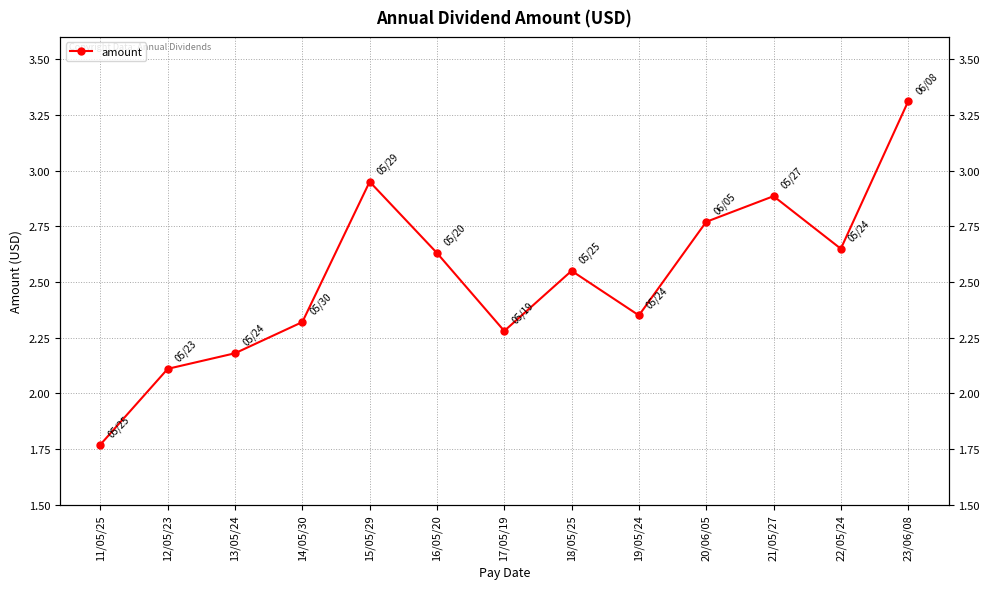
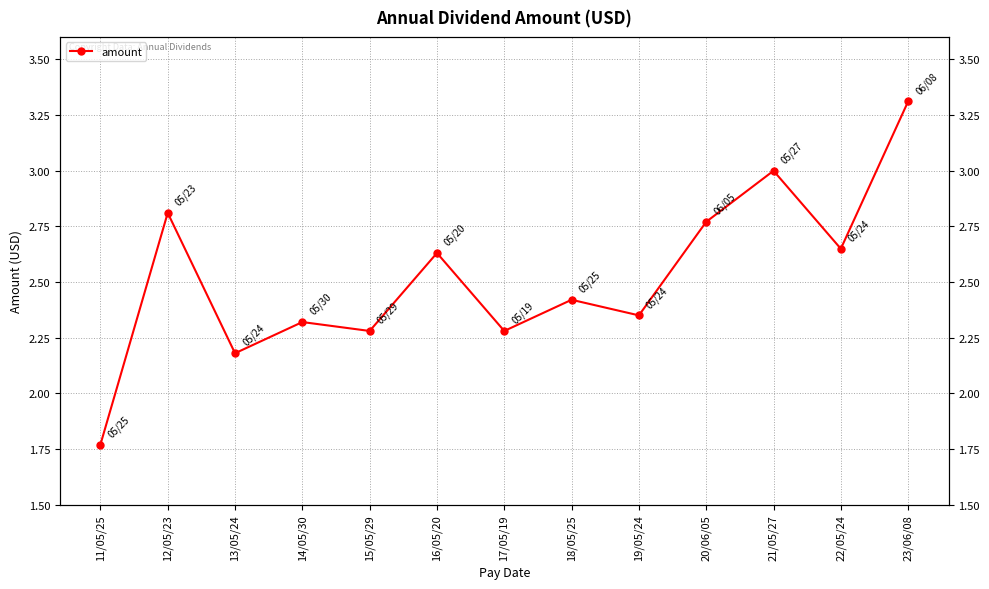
  {
-   "12/05/23": 2.11,
-   "15/05/29": 2.95,
-   "18/05/25": 2.55,
-   "21/05/27": 2.89
+   "12/05/23": 2.81,
+   "15/05/29": 2.28,
+   "18/05/25": 2.42,
+   "21/05/27": 3.00
  }
